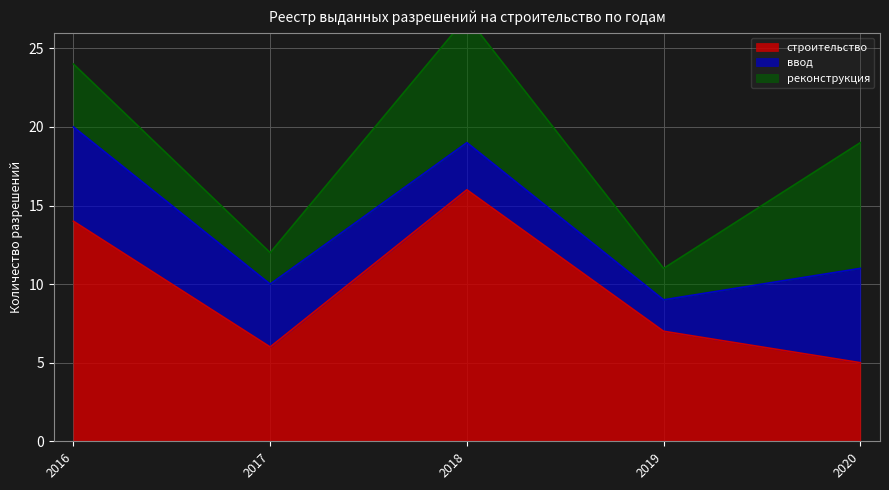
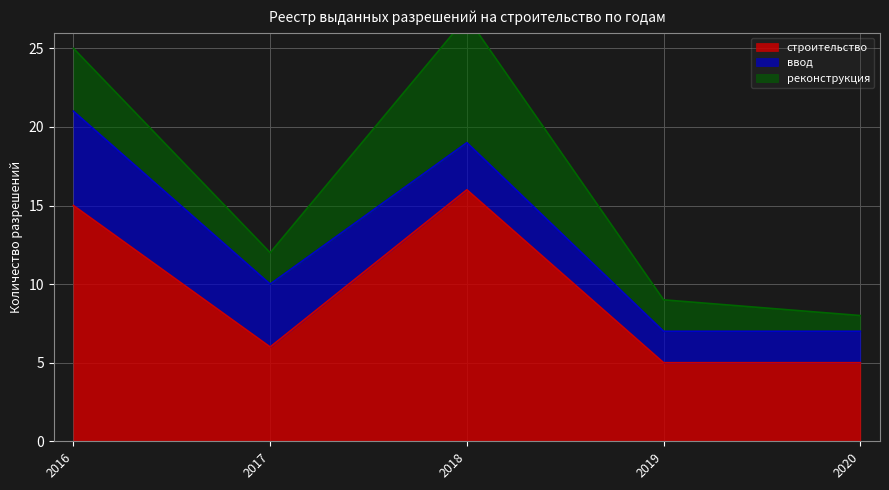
  {
    "строительство": {
-     "2016": 14,
+     "2016": 15,
      "2017": 6,
      "2018": 16,
-     "2019": 7,
+     "2019": 5,
      "2020": 5
    },
    "ввод": {
      "2016": 6,
      "2017": 4,
      "2018": 3,
      "2019": 2,
-     "2020": 6
+     "2020": 2
    },
    "реконструкция": {
      "2016": 4,
      "2017": 2,
      "2019": 2,
-     "2020": 8
+     "2020": 1
    }
  }
